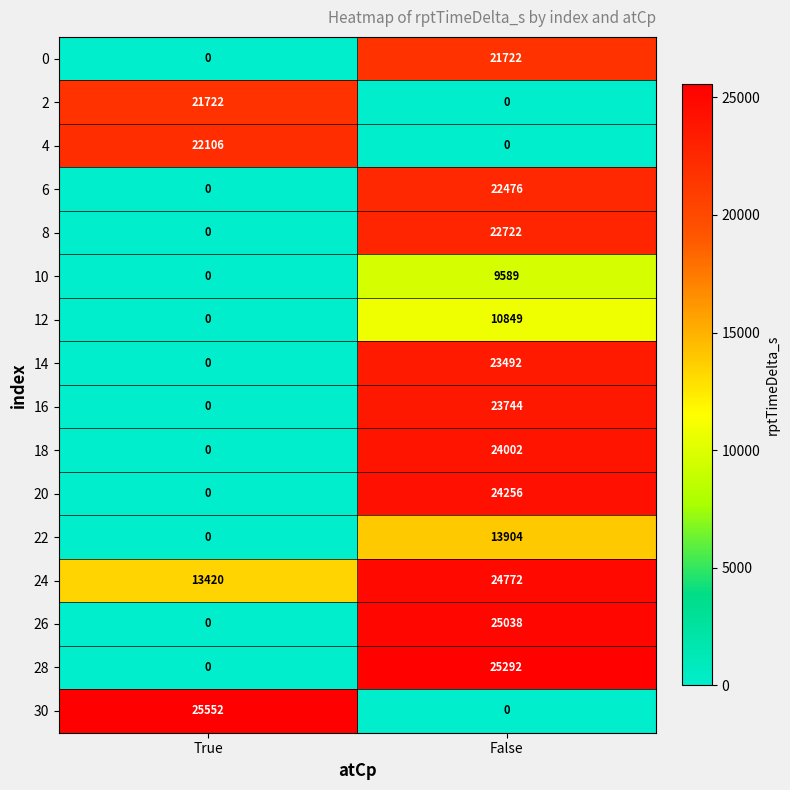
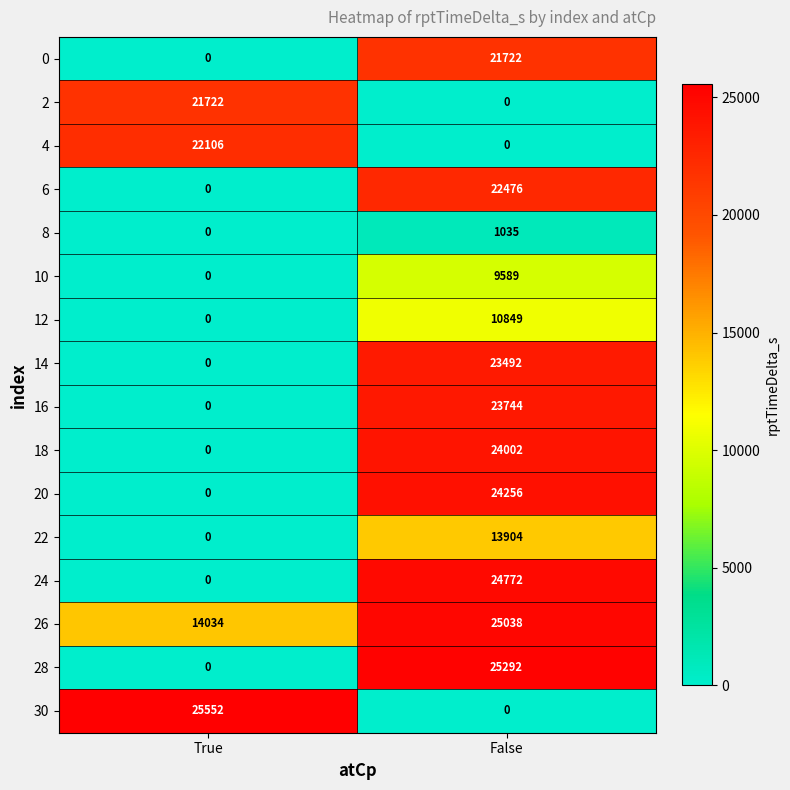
  {
    "0": {
      "True": 0,
      "False": 21722
    },
    "2": {
      "True": 21722,
      "False": 0
    },
    "4": {
      "True": 22106,
      "False": 0
    },
    "6": {
      "True": 0,
      "False": 22476
    },
    "8": {
      "True": 0,
-     "False": 22722
+     "False": 1035
    },
    "10": {
      "True": 0,
      "False": 9589
    },
    "12": {
      "True": 0,
      "False": 10849
    },
    "14": {
      "True": 0,
      "False": 23492
    },
    "16": {
      "True": 0,
      "False": 23744
    },
    "18": {
      "True": 0,
      "False": 24002
    },
    "20": {
      "True": 0,
      "False": 24256
    },
    "22": {
      "True": 0,
      "False": 13904
    },
    "24": {
-     "True": 13420,
+     "True": 0,
      "False": 24772
    },
    "26": {
-     "True": 0,
+     "True": 14034,
      "False": 25038
    },
    "28": {
      "True": 0,
      "False": 25292
    },
    "30": {
      "True": 25552,
      "False": 0
    }
  }
